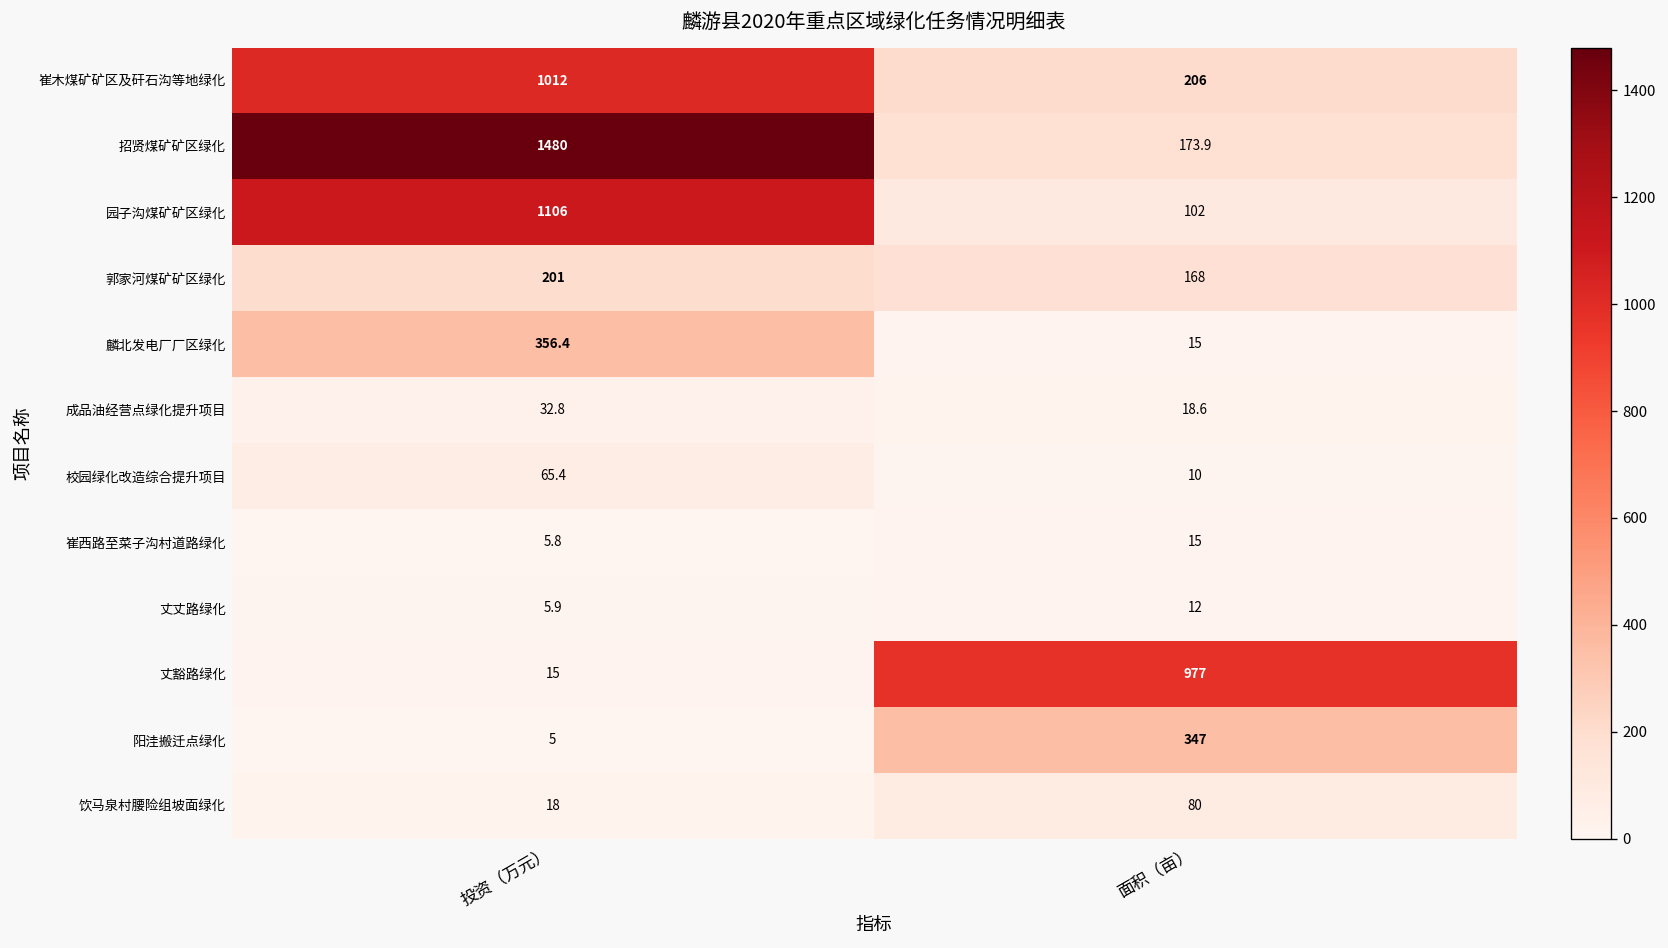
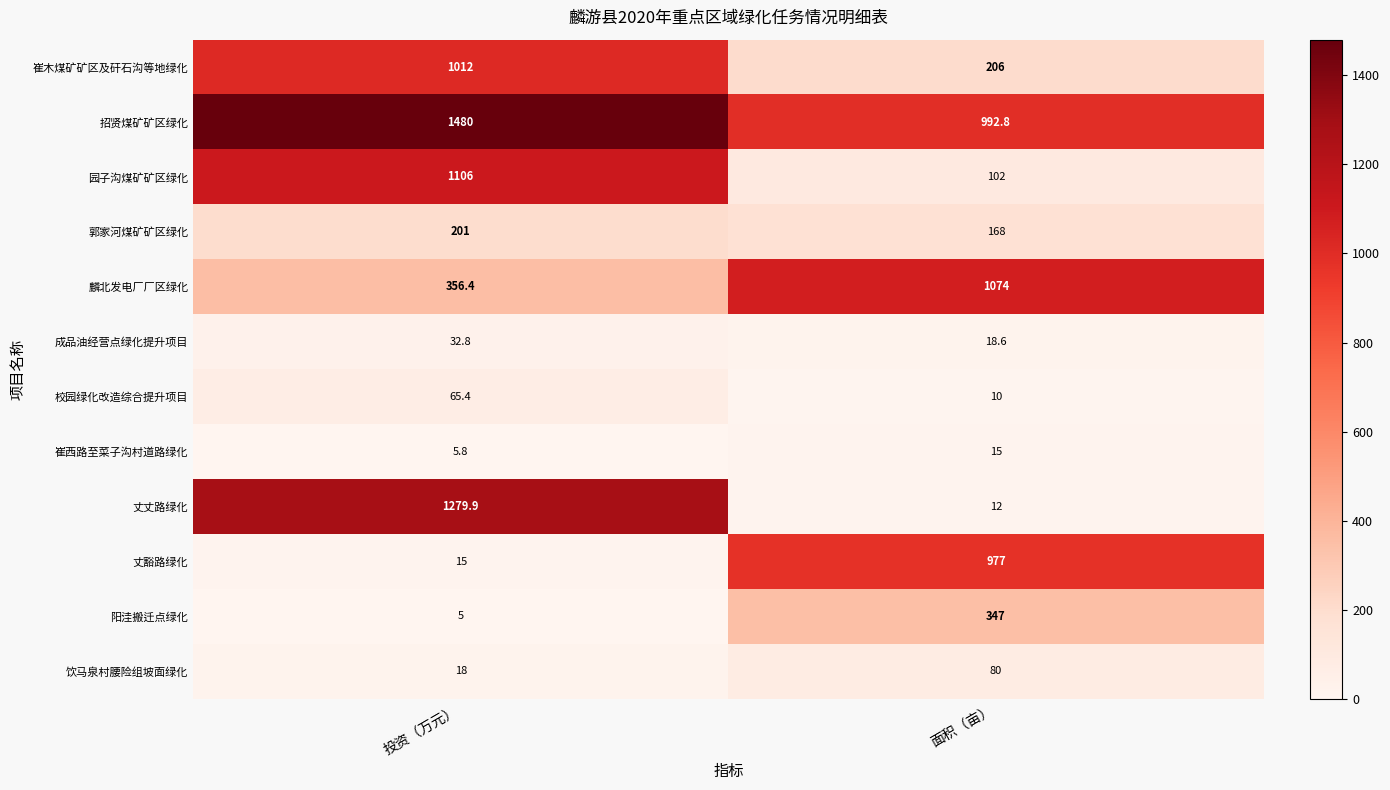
  {
    "崔木煤矿矿区及矸石沟等地绿化": {
      "投资（万元）": 1012,
      "面积（亩）": 206
    },
    "招贤煤矿矿区绿化": {
      "投资（万元）": 1480,
-     "面积（亩）": 173.9
+     "面积（亩）": 992.8
    },
    "园子沟煤矿矿区绿化": {
      "投资（万元）": 1106,
      "面积（亩）": 102
    },
    "郭家河煤矿矿区绿化": {
      "投资（万元）": 201,
      "面积（亩）": 168
    },
    "麟北发电厂厂区绿化": {
      "投资（万元）": 356.4,
-     "面积（亩）": 15
+     "面积（亩）": 1074
    },
    "成品油经营点绿化提升项目": {
      "投资（万元）": 32.8,
      "面积（亩）": 18.6
    },
    "校园绿化改造综合提升项目": {
      "投资（万元）": 65.4,
      "面积（亩）": 10
    },
    "崔西路至菜子沟村道路绿化": {
      "投资（万元）": 5.8,
      "面积（亩）": 15
    },
    "丈丈路绿化": {
-     "投资（万元）": 5.9,
+     "投资（万元）": 1279.9,
      "面积（亩）": 12
    },
    "丈豁路绿化": {
      "投资（万元）": 15,
      "面积（亩）": 977
    },
    "阳洼搬迁点绿化": {
      "投资（万元）": 5,
      "面积（亩）": 347
    },
    "饮马泉村腰险组坡面绿化": {
      "投资（万元）": 18,
      "面积（亩）": 80
    }
  }
